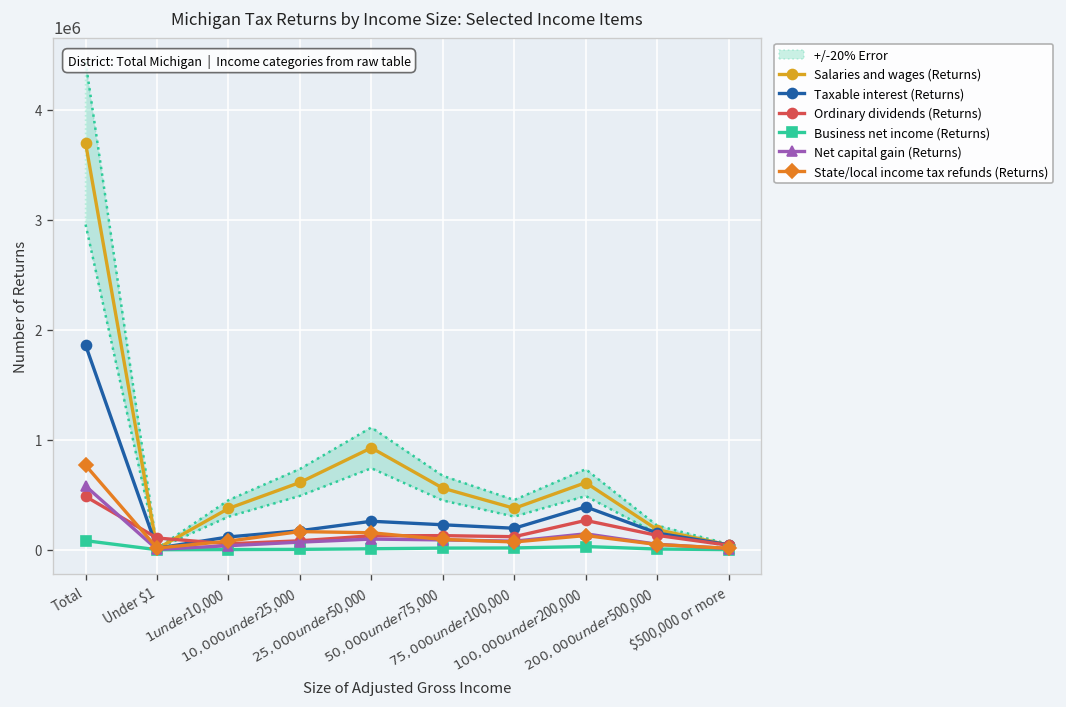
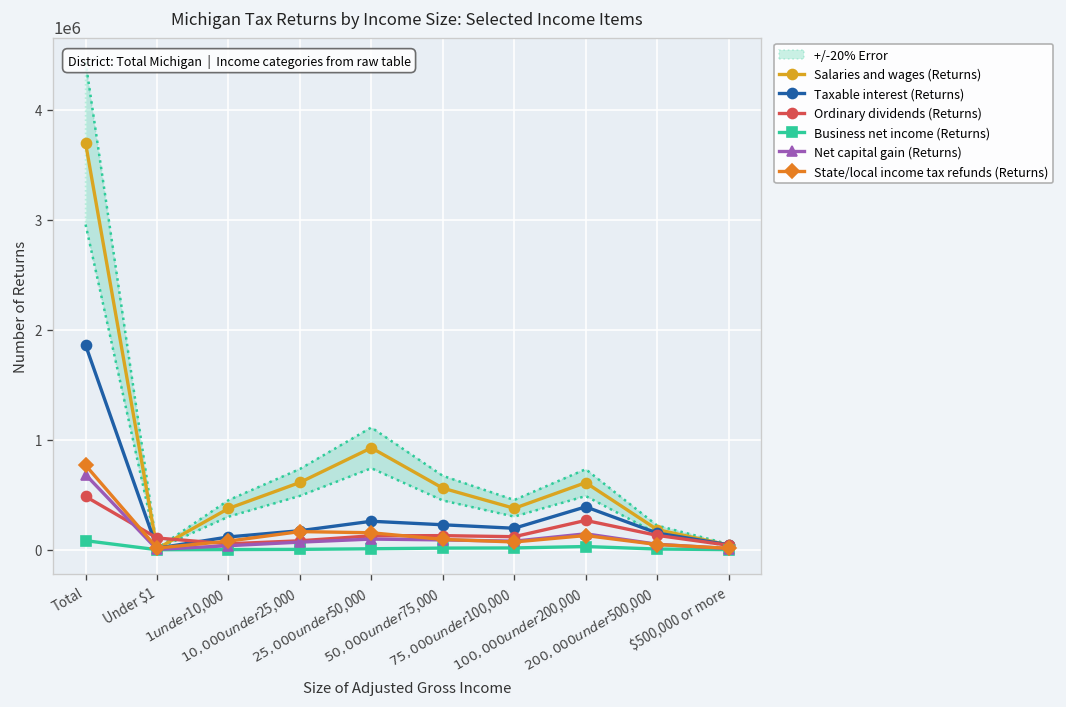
  {
    "Taxable interest (Returns)": {
      "Total": 1900000
    },
    "Ordinary dividends (Returns)": {
      "Total": 500000,
      "Under $1": 100000
    },
    "Net capital gain (Returns)": {
-     "Total": 600000
+     "Total": 700000
    }
  }
